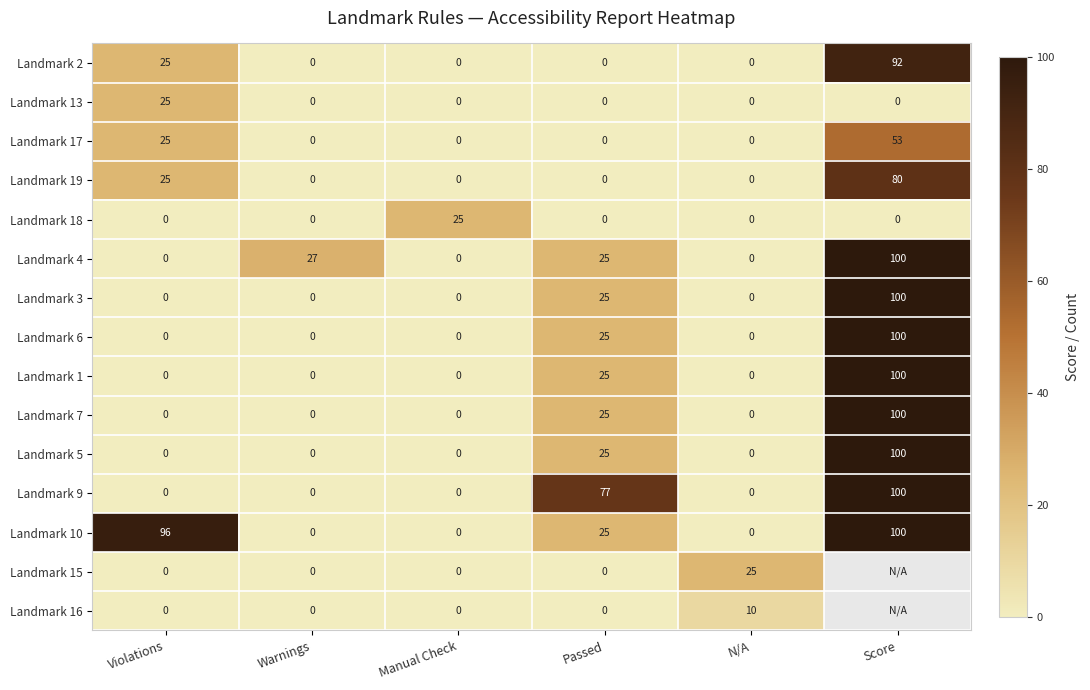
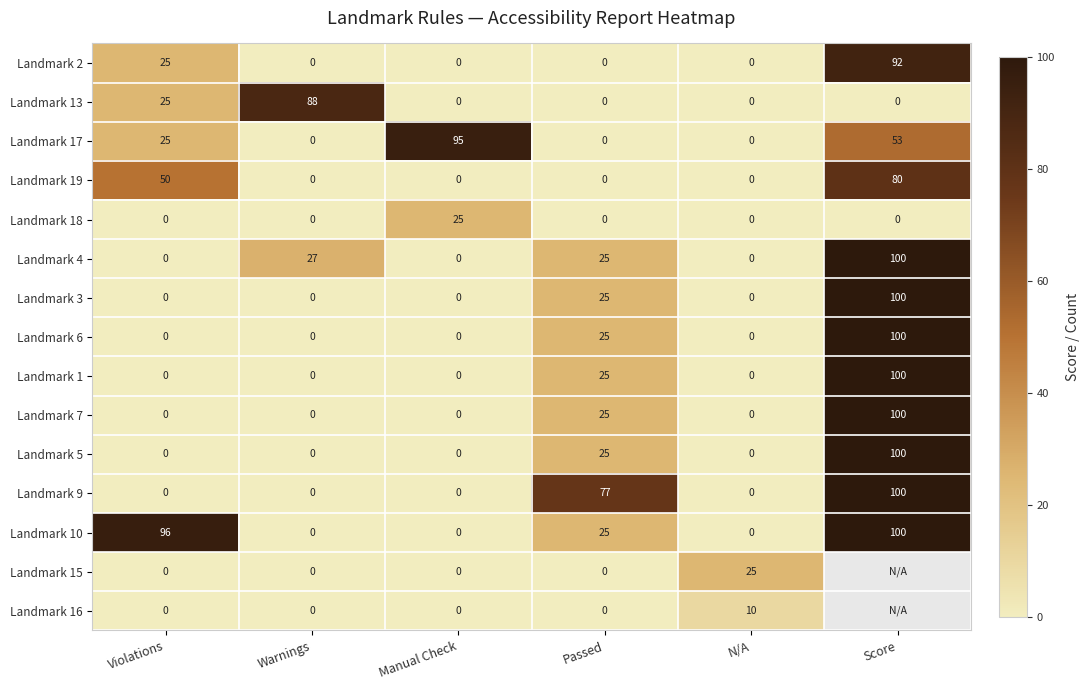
  {
    "Landmark 2": {
      "Violations": 25,
      "Warnings": 0,
      "Manual Check": 0,
      "Passed": 0,
      "N/A": 0,
      "Score": 92
    },
    "Landmark 13": {
      "Violations": 25,
-     "Warnings": 0,
+     "Warnings": 88,
      "Manual Check": 0,
      "Passed": 0,
      "N/A": 0,
      "Score": 0
    },
    "Landmark 17": {
      "Violations": 25,
      "Warnings": 0,
-     "Manual Check": 0,
+     "Manual Check": 95,
      "Passed": 0,
      "N/A": 0,
      "Score": 53
    },
    "Landmark 19": {
-     "Violations": 25,
+     "Violations": 50,
      "Warnings": 0,
      "Manual Check": 0,
      "Passed": 0,
      "N/A": 0,
      "Score": 80
    },
    "Landmark 18": {
      "Violations": 0,
      "Warnings": 0,
      "Manual Check": 25,
      "Passed": 0,
      "N/A": 0,
      "Score": 0
    },
    "Landmark 4": {
      "Violations": 0,
      "Warnings": 27,
      "Manual Check": 0,
      "Passed": 25,
      "N/A": 0,
      "Score": 100
    },
    "Landmark 3": {
      "Violations": 0,
      "Warnings": 0,
      "Manual Check": 0,
      "Passed": 25,
      "N/A": 0,
      "Score": 100
    },
    "Landmark 6": {
      "Violations": 0,
      "Warnings": 0,
      "Manual Check": 0,
      "Passed": 25,
      "N/A": 0,
      "Score": 100
    },
    "Landmark 1": {
      "Violations": 0,
      "Warnings": 0,
      "Manual Check": 0,
      "Passed": 25,
      "N/A": 0,
      "Score": 100
    },
    "Landmark 7": {
      "Violations": 0,
      "Warnings": 0,
      "Manual Check": 0,
      "Passed": 25,
      "N/A": 0,
      "Score": 100
    },
    "Landmark 5": {
      "Violations": 0,
      "Warnings": 0,
      "Manual Check": 0,
      "Passed": 25,
      "N/A": 0,
      "Score": 100
    },
    "Landmark 9": {
      "Violations": 0,
      "Warnings": 0,
      "Manual Check": 0,
      "Passed": 77,
      "N/A": 0,
      "Score": 100
    },
    "Landmark 10": {
      "Violations": 96,
      "Warnings": 0,
      "Manual Check": 0,
      "Passed": 25,
      "N/A": 0,
      "Score": 100
    },
    "Landmark 15": {
      "Violations": 0,
      "Warnings": 0,
      "Manual Check": 0,
      "Passed": 0,
      "N/A": 25
    },
    "Landmark 16": {
      "Violations": 0,
      "Warnings": 0,
      "Manual Check": 0,
      "Passed": 0,
      "N/A": 10
    }
  }
